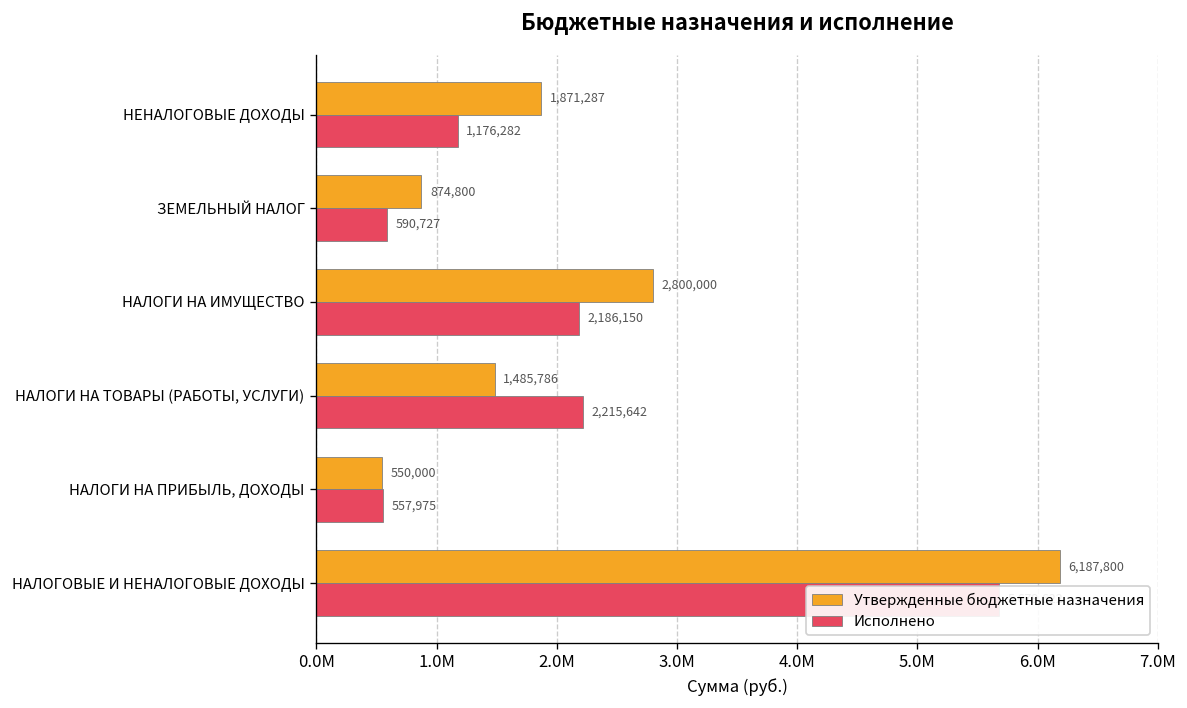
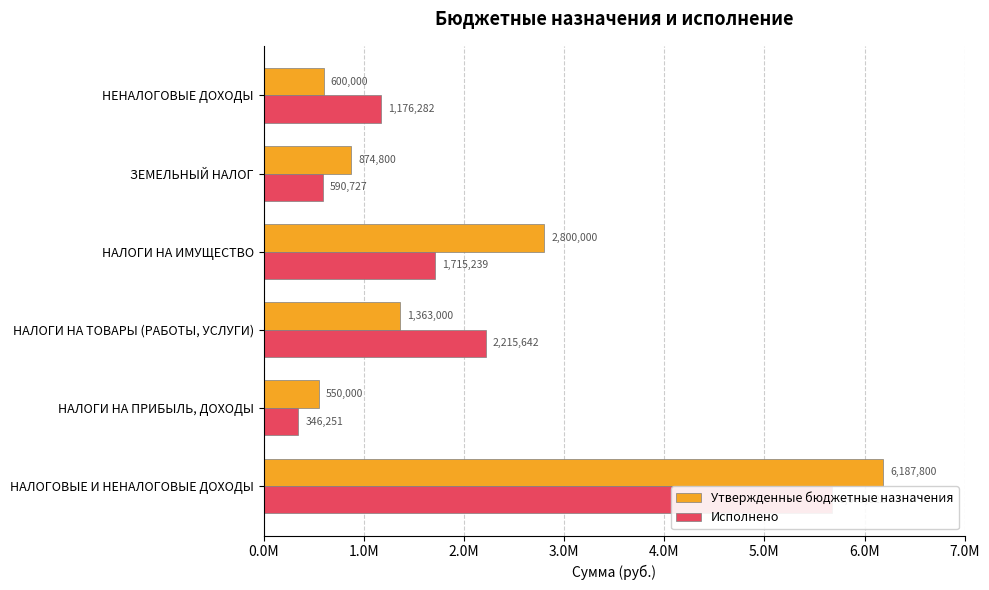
  {
    "Утвержденные бюджетные назначения": {
-     "НЕНАЛОГОВЫЕ ДОХОДЫ": "1,871,287",
+     "НЕНАЛОГОВЫЕ ДОХОДЫ": "600,000",
      "ЗЕМЕЛЬНЫЙ НАЛОГ": "874,800",
      "НАЛОГИ НА ИМУЩЕСТВО": "2,800,000",
-     "НАЛОГИ НА ТОВАРЫ (РАБОТЫ, УСЛУГИ)": "1,485,786",
+     "НАЛОГИ НА ТОВАРЫ (РАБОТЫ, УСЛУГИ)": "1,363,000",
      "НАЛОГИ НА ПРИБЫЛЬ, ДОХОДЫ": "550,000",
      "НАЛОГОВЫЕ И НЕНАЛОГОВЫЕ ДОХОДЫ": "6,187,800"
    },
    "Исполнено": {
      "НЕНАЛОГОВЫЕ ДОХОДЫ": "1,176,282",
      "ЗЕМЕЛЬНЫЙ НАЛОГ": "590,727",
-     "НАЛОГИ НА ИМУЩЕСТВО": "2,186,150",
+     "НАЛОГИ НА ИМУЩЕСТВО": "1,715,239",
      "НАЛОГИ НА ТОВАРЫ (РАБОТЫ, УСЛУГИ)": "2,215,642",
-     "НАЛОГИ НА ПРИБЫЛЬ, ДОХОДЫ": "557,975"
+     "НАЛОГИ НА ПРИБЫЛЬ, ДОХОДЫ": "346,251"
    }
  }
